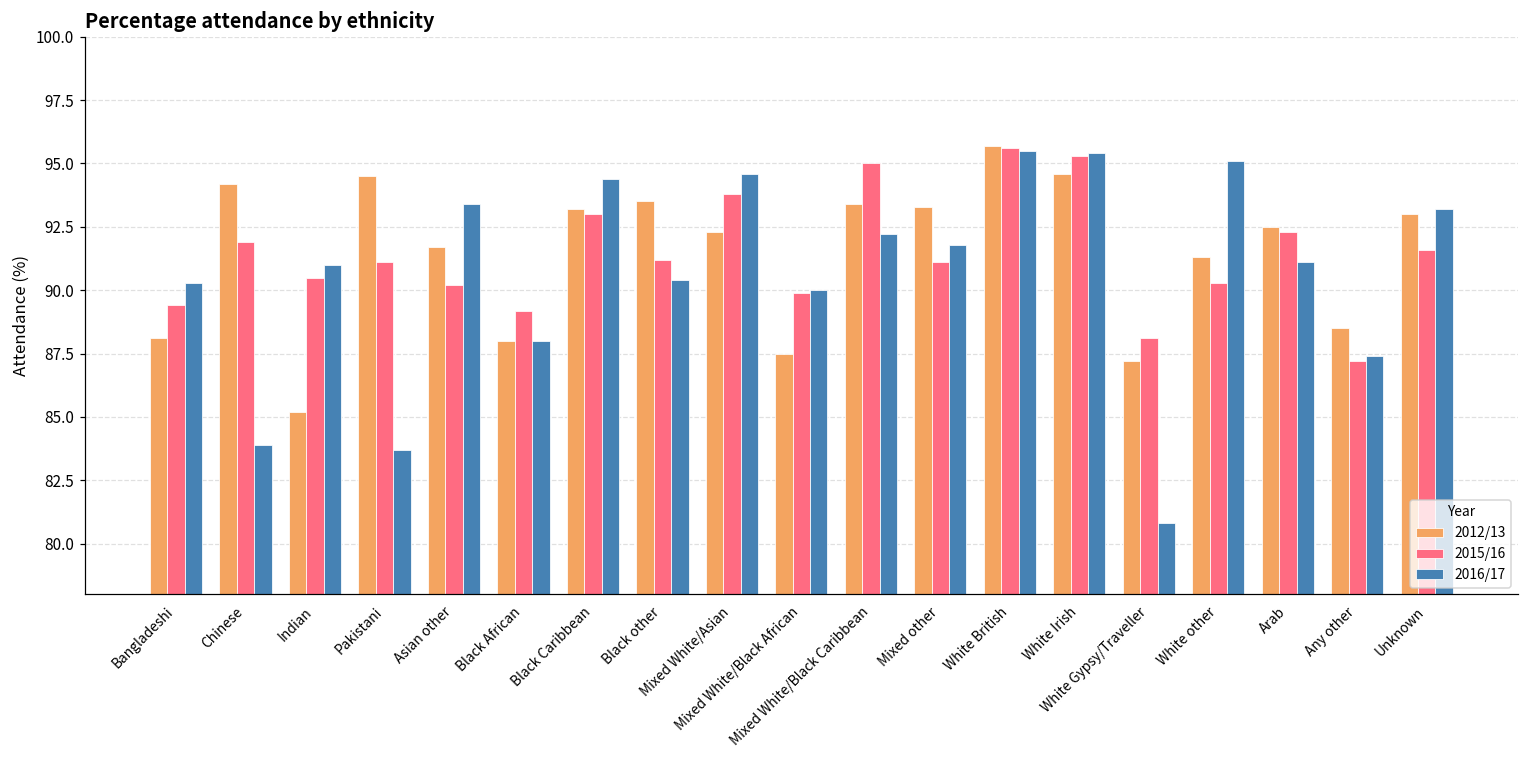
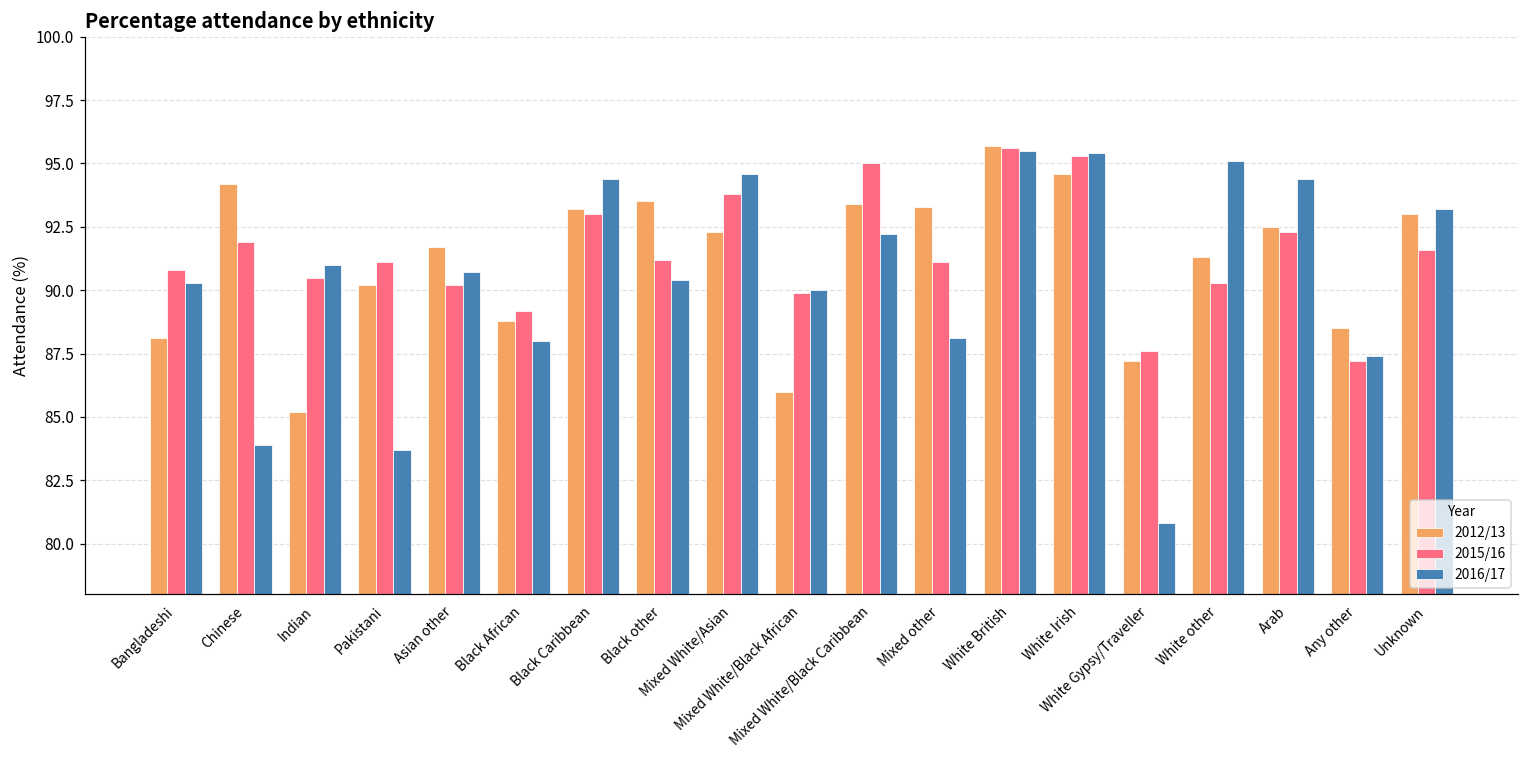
  {
    "2012/13": {
      "Bangladeshi": 88.1,
      "Chinese": 94.2,
      "Indian": 85.2,
-     "Pakistani": 94.5,
+     "Pakistani": 90.2,
      "Asian other": 91.7,
-     "Black African": 88.0,
+     "Black African": 88.8,
      "Black Caribbean": 93.2,
      "Black other": 93.5,
      "Mixed White/Asian": 92.3,
-     "Mixed White/Black African": 87.5,
+     "Mixed White/Black African": 86.0,
      "Mixed White/Black Caribbean": 93.4,
      "Mixed other": 93.3,
      "White British": 95.7,
      "White Irish": 94.6,
      "White Gypsy/Traveller": 87.2,
      "White other": 91.3,
      "Arab": 92.5,
      "Any other": 88.5,
      "Unknown": 93.0
    },
    "2015/16": {
-     "Bangladeshi": 89.4,
+     "Bangladeshi": 90.8,
      "Chinese": 91.9,
      "Indian": 90.5,
      "Pakistani": 91.1,
      "Asian other": 90.2,
      "Black African": 89.2,
      "Black Caribbean": 93.0,
      "Black other": 91.2,
      "Mixed White/Asian": 93.8,
      "Mixed White/Black African": 89.9,
      "Mixed White/Black Caribbean": 95.0,
      "Mixed other": 91.1,
      "White British": 95.6,
      "White Irish": 95.3,
-     "White Gypsy/Traveller": 88.1,
+     "White Gypsy/Traveller": 87.6,
      "White other": 90.3,
      "Arab": 92.3,
      "Any other": 87.2,
      "Unknown": 91.6
    },
    "2016/17": {
      "Bangladeshi": 90.3,
      "Chinese": 83.9,
      "Indian": 91.0,
      "Pakistani": 83.7,
-     "Asian other": 93.4,
+     "Asian other": 90.7,
      "Black African": 88.0,
      "Black Caribbean": 94.4,
      "Black other": 90.4,
      "Mixed White/Asian": 94.6,
      "Mixed White/Black African": 90.0,
      "Mixed White/Black Caribbean": 92.2,
-     "Mixed other": 91.8,
+     "Mixed other": 88.1,
      "White British": 95.5,
      "White Irish": 95.4,
      "White Gypsy/Traveller": 80.8,
      "White other": 95.1,
-     "Arab": 91.1,
+     "Arab": 94.4,
      "Any other": 87.4,
      "Unknown": 93.2
    }
  }
